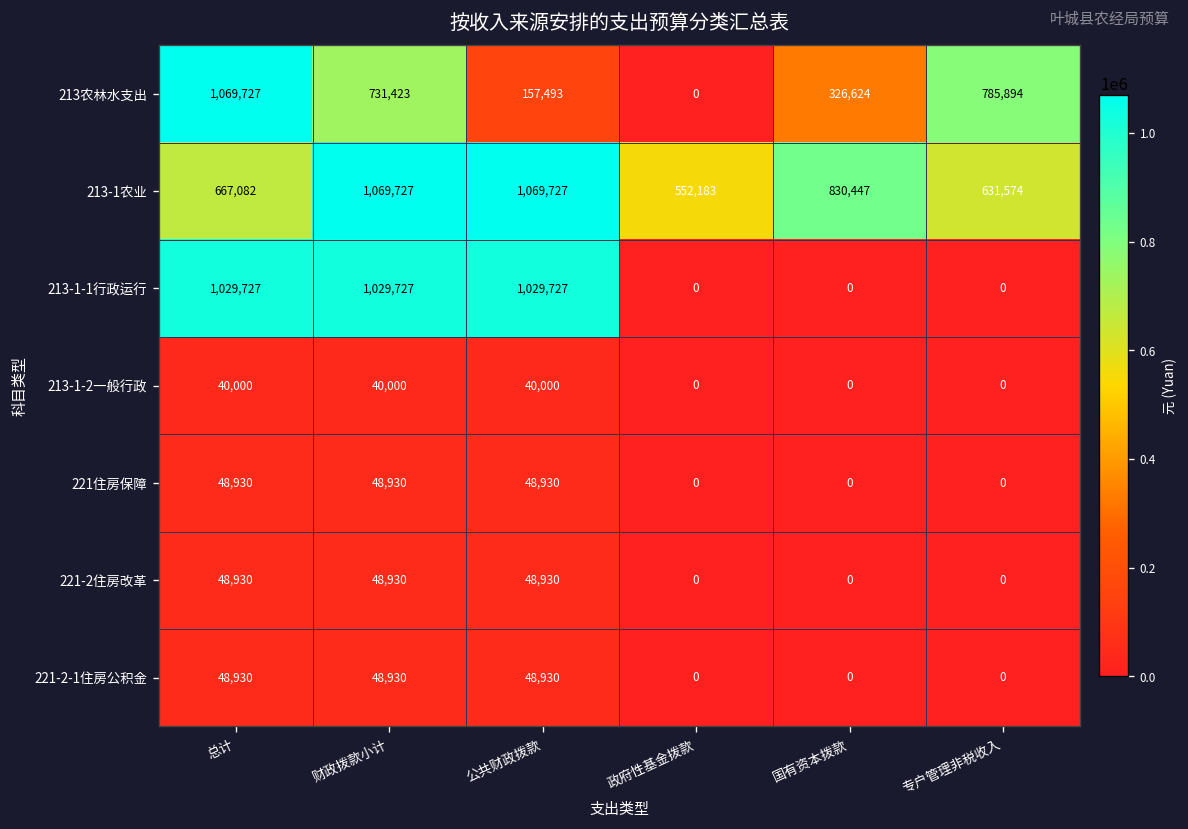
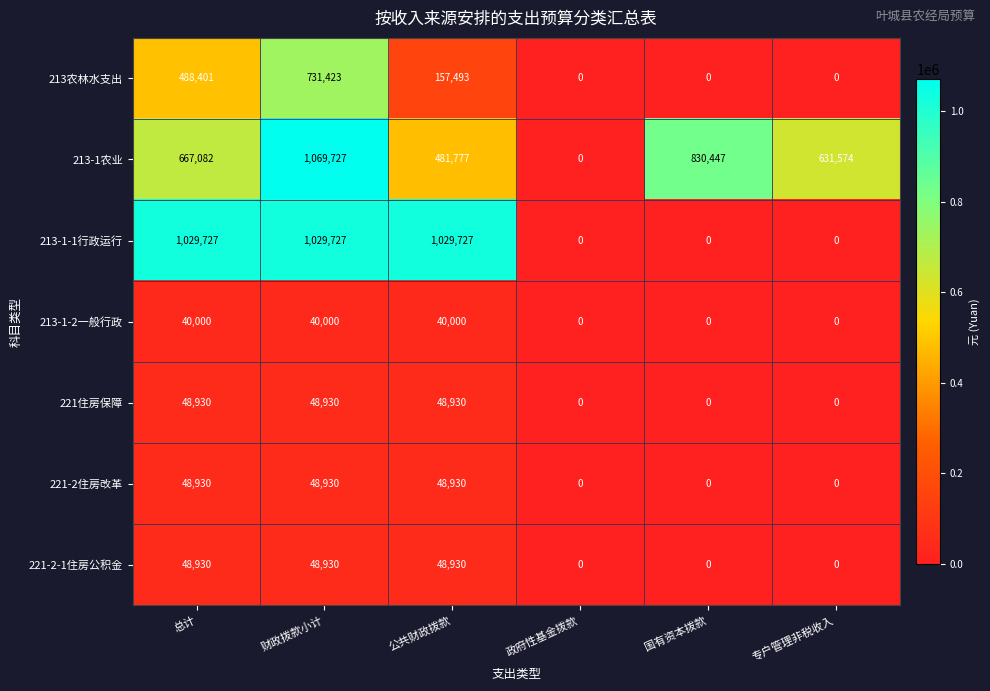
  {
    "213农林水支出": {
-     "总计": "1,069,727",
+     "总计": "488,401",
      "财政拨款小计": "731,423",
      "公共财政拨款": "157,493",
      "政府性基金拨款": "0",
-     "国有资本拨款": "326,624",
-     "专户管理非税收入": "785,894"
+     "国有资本拨款": "0",
+     "专户管理非税收入": "0"
    },
    "213-1农业": {
      "总计": "667,082",
      "财政拨款小计": "1,069,727",
-     "公共财政拨款": "1,069,727",
-     "政府性基金拨款": "552,183",
+     "公共财政拨款": "481,777",
+     "政府性基金拨款": "0",
      "国有资本拨款": "830,447",
      "专户管理非税收入": "631,574"
    },
    "213-1-1行政运行": {
      "总计": "1,029,727",
      "财政拨款小计": "1,029,727",
      "公共财政拨款": "1,029,727",
      "政府性基金拨款": "0",
      "国有资本拨款": "0",
      "专户管理非税收入": "0"
    },
    "213-1-2一般行政": {
      "总计": "40,000",
      "财政拨款小计": "40,000",
      "公共财政拨款": "40,000",
      "政府性基金拨款": "0",
      "国有资本拨款": "0",
      "专户管理非税收入": "0"
    },
    "221住房保障": {
      "总计": "48,930",
      "财政拨款小计": "48,930",
      "公共财政拨款": "48,930",
      "政府性基金拨款": "0",
      "国有资本拨款": "0",
      "专户管理非税收入": "0"
    },
    "221-2住房改革": {
      "总计": "48,930",
      "财政拨款小计": "48,930",
      "公共财政拨款": "48,930",
      "政府性基金拨款": "0",
      "国有资本拨款": "0",
      "专户管理非税收入": "0"
    },
    "221-2-1住房公积金": {
      "总计": "48,930",
      "财政拨款小计": "48,930",
      "公共财政拨款": "48,930",
      "政府性基金拨款": "0",
      "国有资本拨款": "0",
      "专户管理非税收入": "0"
    }
  }
